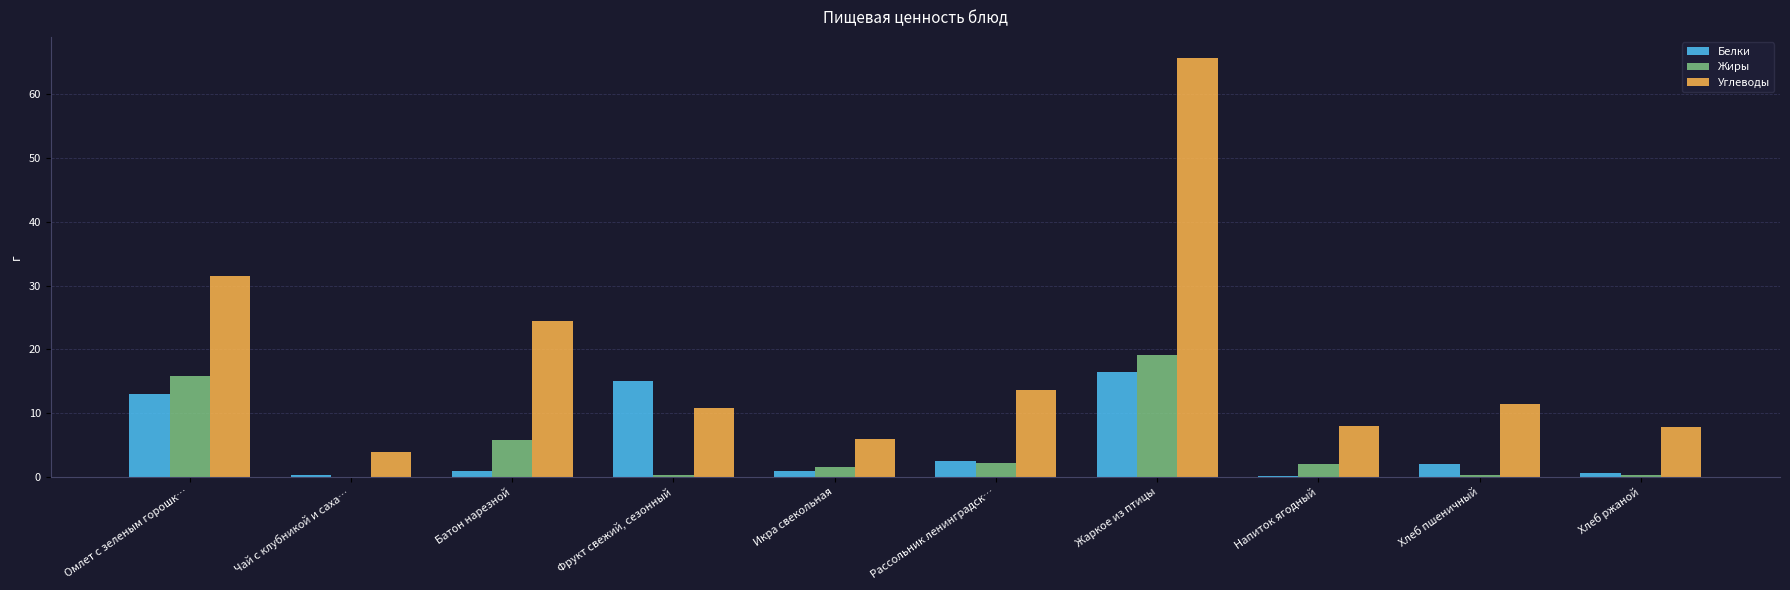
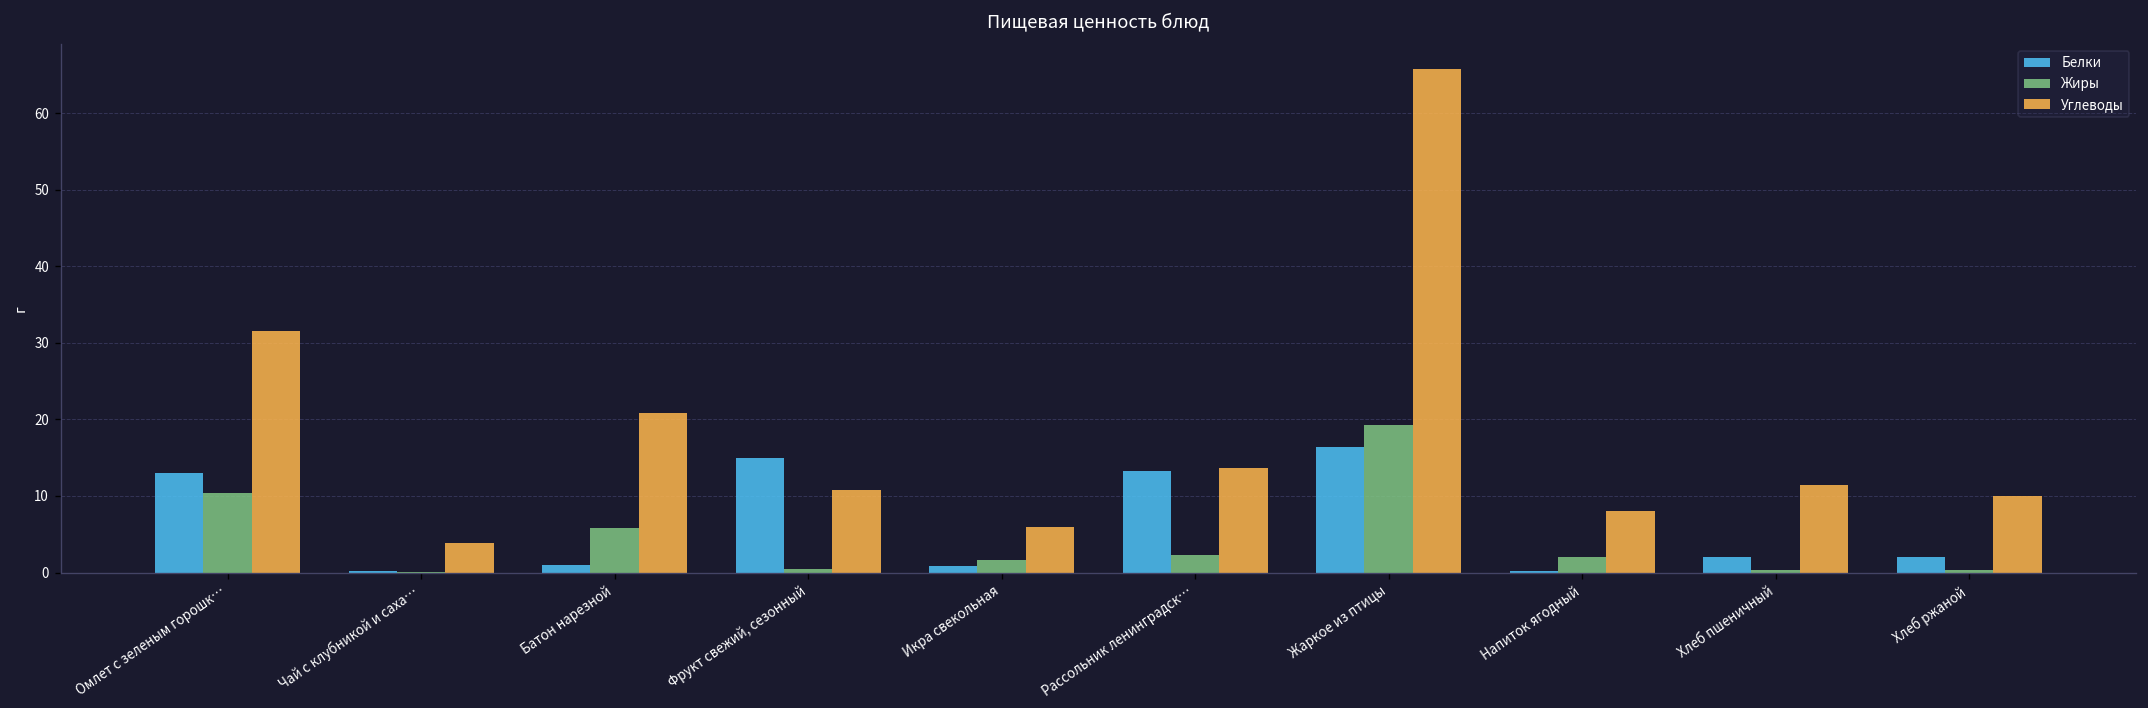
  {
    "Белки": {
      "Омлет с зеленым горошк…": 13,
      "Батон нарезной": 1,
      "Фрукт свежий, сезонный": 15,
      "Икра свекольная": 1,
-     "Рассольник ленинградск…": 3,
+     "Рассольник ленинградск…": 13,
      "Жаркое из птицы": 16,
      "Хлеб пшеничный": 2,
-     "Хлеб ржаной": 1
+     "Хлеб ржаной": 2
    },
    "Жиры": {
-     "Омлет с зеленым горошк…": 16,
+     "Омлет с зеленым горошк…": 10,
      "Батон нарезной": 6,
      "Фрукт свежий, сезонный": 0,
      "Икра свекольная": 2,
      "Рассольник ленинградск…": 2,
      "Жаркое из птицы": 19,
      "Напиток ягодный": 2
    },
    "Углеводы": {
      "Омлет с зеленым горошк…": 32,
      "Чай с клубникой и саха…": 4,
-     "Батон нарезной": 25,
+     "Батон нарезной": 21,
      "Фрукт свежий, сезонный": 11,
      "Икра свекольная": 6,
      "Рассольник ленинградск…": 14,
      "Жаркое из птицы": 66,
      "Напиток ягодный": 8,
      "Хлеб пшеничный": 11,
-     "Хлеб ржаной": 8
+     "Хлеб ржаной": 10
    }
  }
